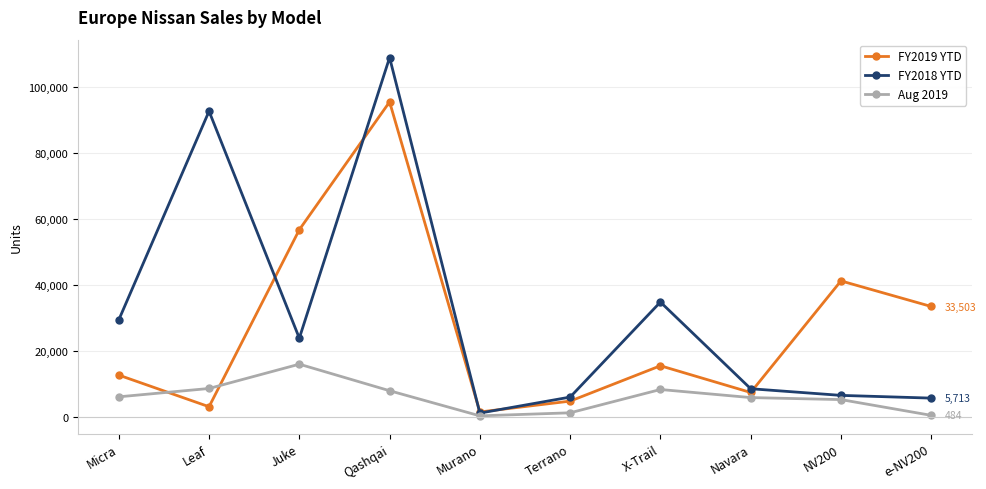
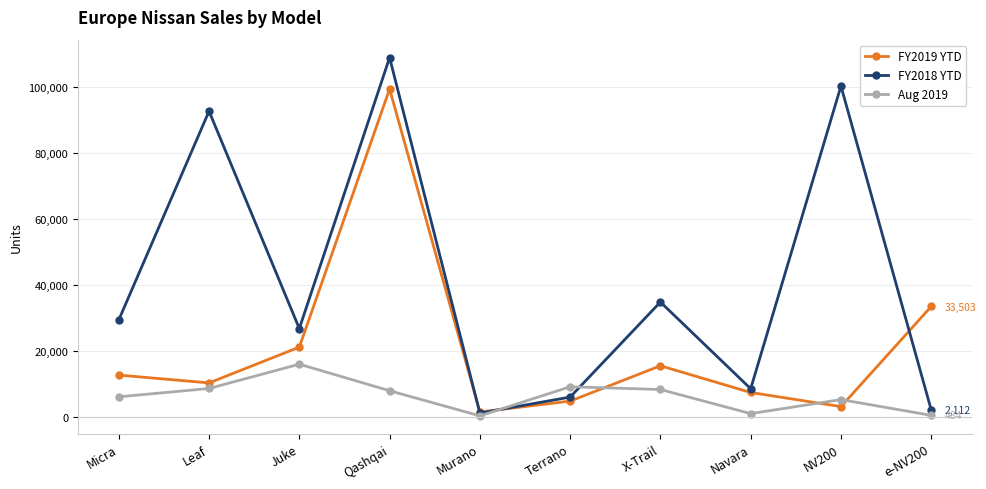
  {
    "FY2019 YTD": {
      "Micra": "13,000",
-     "Leaf": "3,000",
-     "Juke": "57,000",
-     "Qashqai": "96,000",
+     "Leaf": "10,000",
+     "Juke": "21,000",
+     "Qashqai": "99,000",
      "Terrano": "5,000",
      "X-Trail": "16,000",
      "Navara": "7,000",
-     "NV200": "41,000"
+     "NV200": "3,000"
    },
    "FY2018 YTD": {
-     "Juke": "24,000",
-     "NV200": "7,000",
-     "e-NV200": "5,713"
+     "Juke": "27,000",
+     "NV200": "100,000",
+     "e-NV200": "2,112"
    },
    "Aug 2019": {
      "Micra": "6,000",
      "Leaf": "9,000",
      "Juke": "16,000",
      "Qashqai": "8,000",
      "Murano": "0",
-     "Terrano": "1,000",
+     "Terrano": "9,000",
      "X-Trail": "8,000",
-     "Navara": "6,000",
+     "Navara": "1,000",
      "NV200": "5,000"
    }
  }
